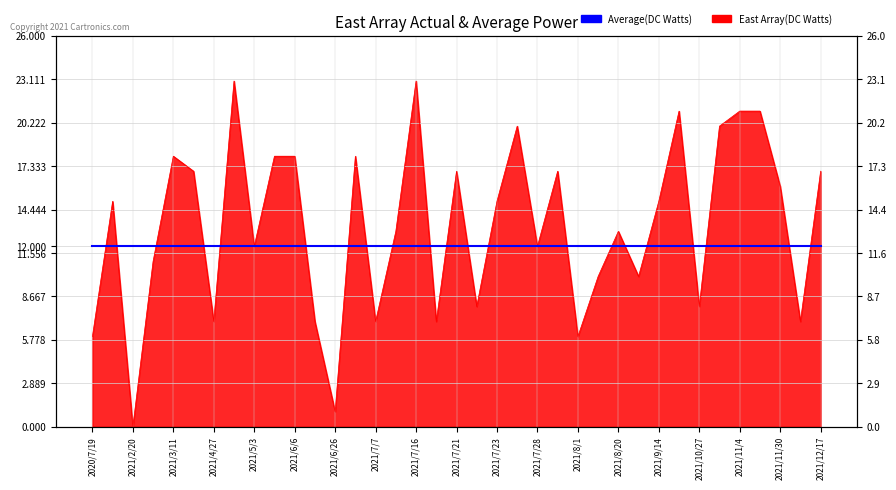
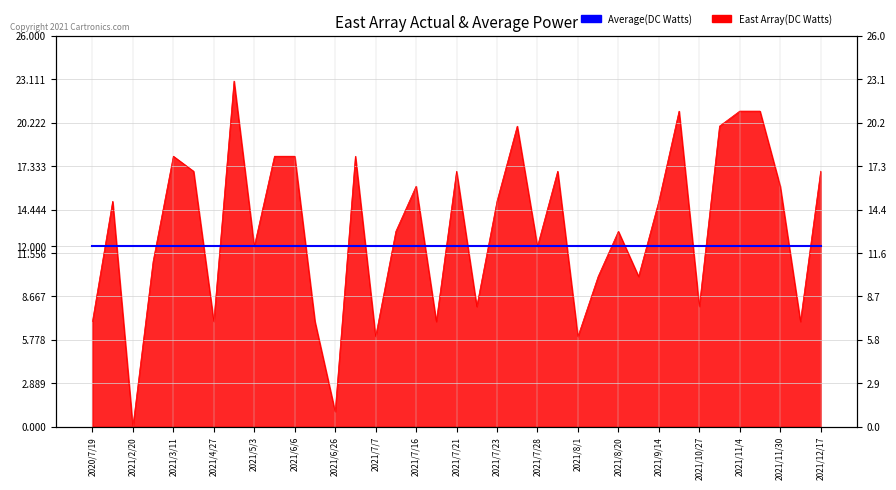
  {
    "East Array(DC Watts)": {
-     "2020/7/19": 6,
+     "2020/7/19": 7,
      "2021/2/20": 0,
      "2021/3/11": 18,
      "2021/4/27": 7,
      "2021/6/6": 18,
      "2021/6/26": 1,
-     "2021/7/7": 7,
-     "2021/7/16": 23,
+     "2021/7/7": 6,
+     "2021/7/16": 16,
      "2021/7/21": 17,
      "2021/7/23": 15,
      "2021/8/1": 6,
      "2021/8/20": 13,
      "2021/9/14": 15,
      "2021/10/27": 8,
      "2021/11/30": 16,
      "2021/12/17": 17
    },
    "Average(DC Watts)": {
      "2020/7/19": 12,
      "2021/2/20": 12,
      "2021/3/11": 12,
      "2021/4/27": 12,
      "2021/6/6": 12,
      "2021/6/26": 12,
      "2021/7/7": 12,
      "2021/7/16": 12,
      "2021/7/21": 12,
      "2021/7/23": 12,
      "2021/8/1": 12,
      "2021/8/20": 12,
      "2021/9/14": 12,
      "2021/10/27": 12,
      "2021/11/30": 12,
      "2021/12/17": 12
    }
  }
